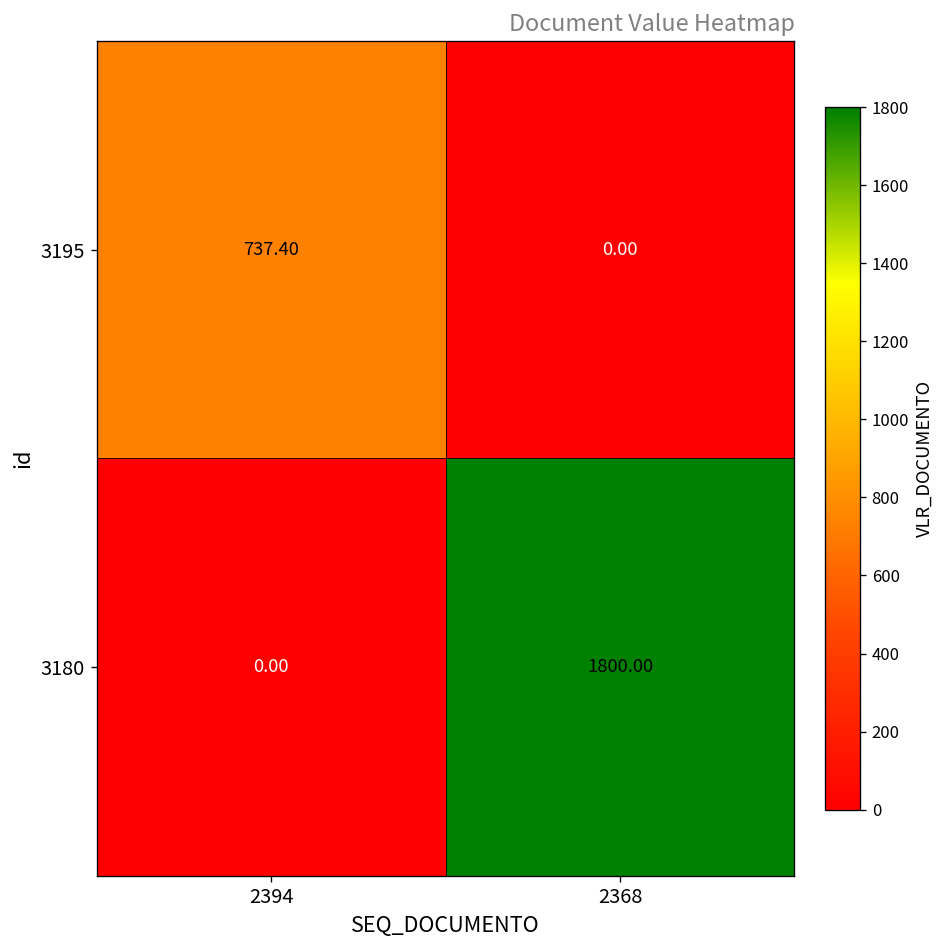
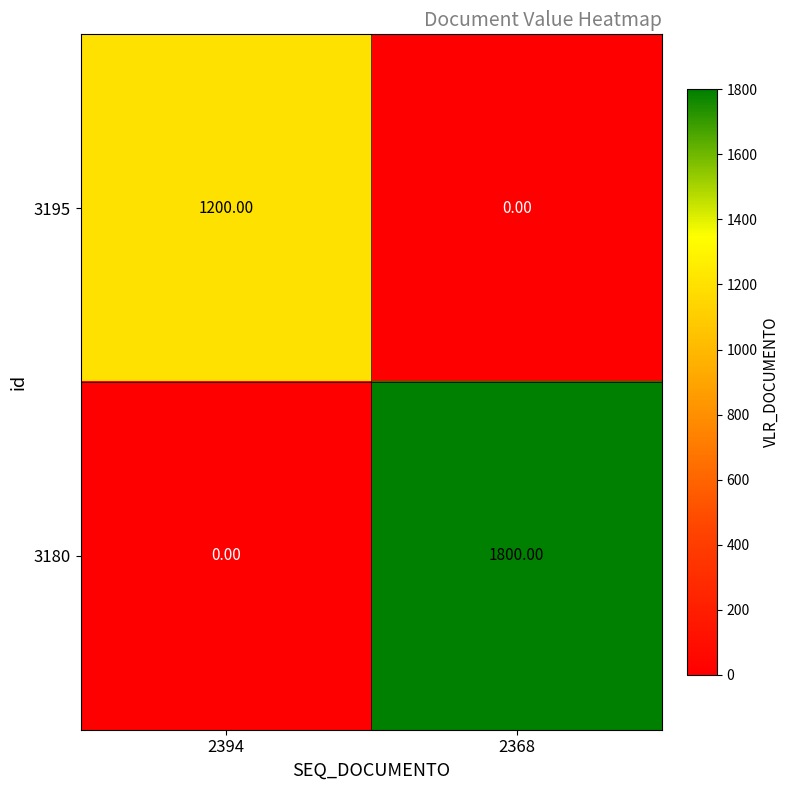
  {
    "3195": {
-     "2394": 737.40,
+     "2394": 1200.00,
      "2368": 0.00
    },
    "3180": {
      "2394": 0.00,
      "2368": 1800.00
    }
  }
